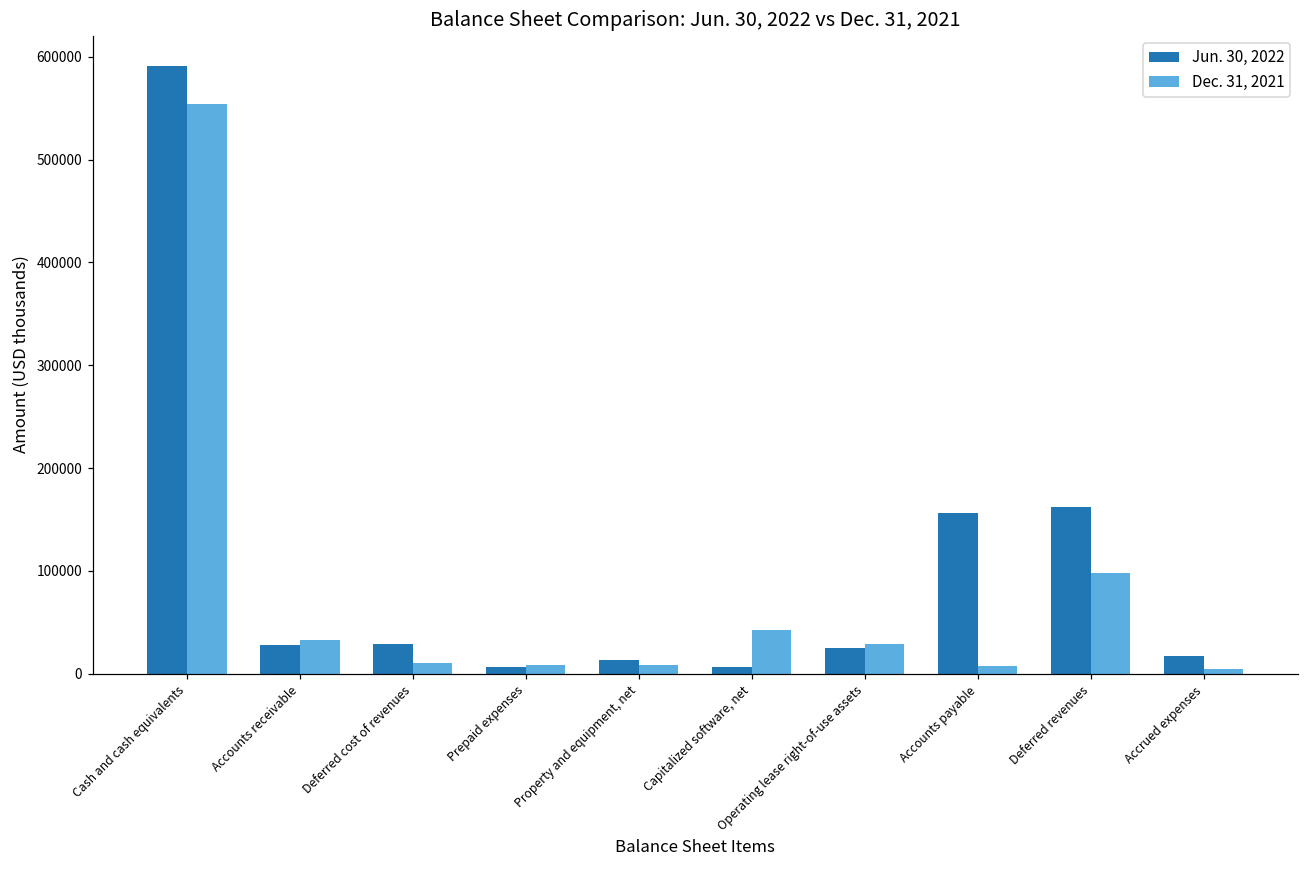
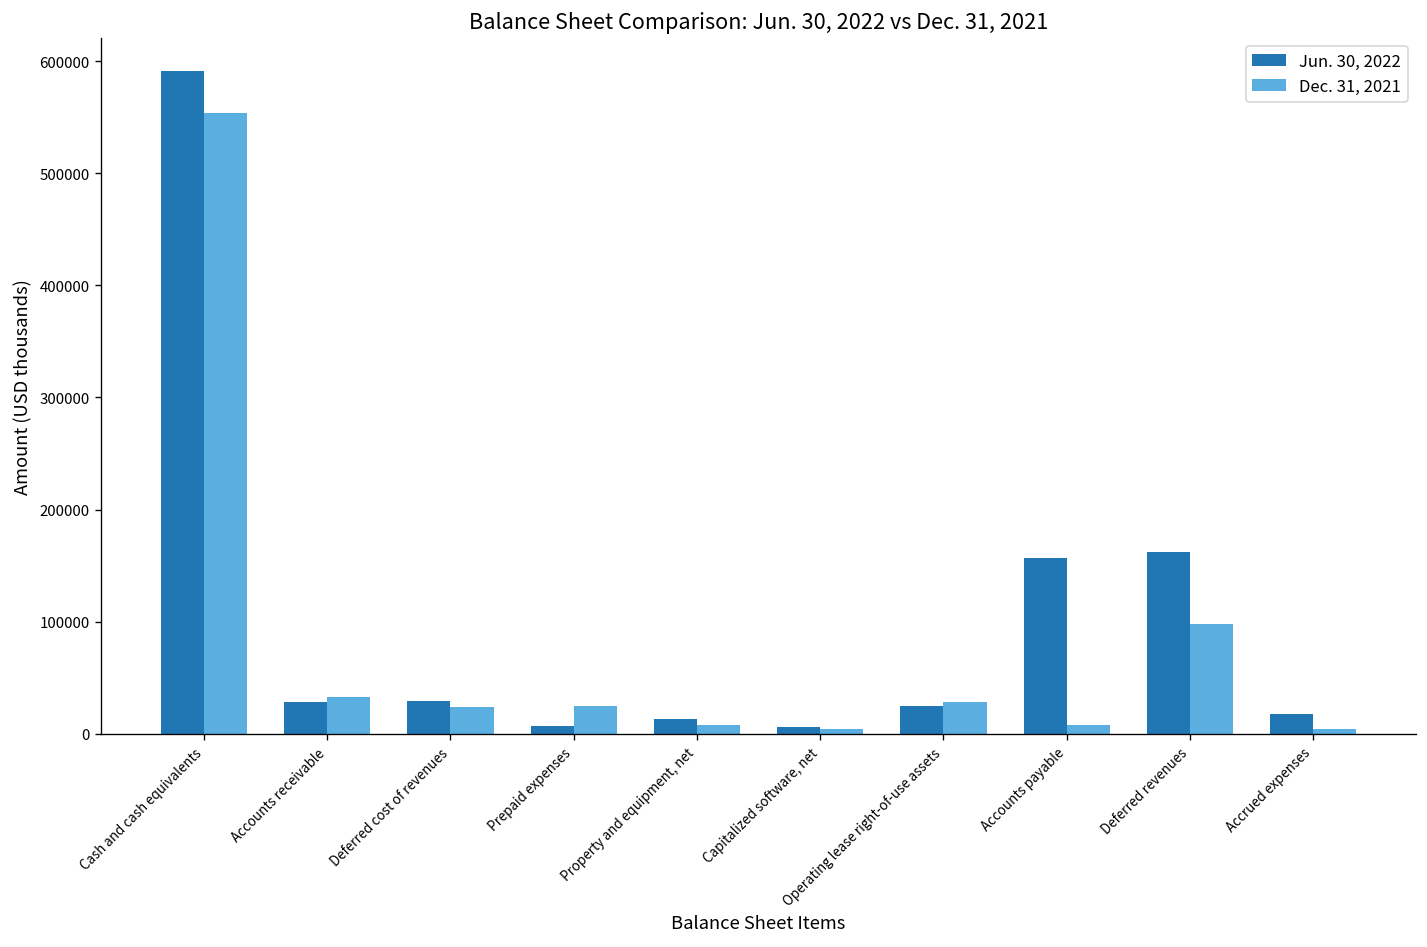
  {
    "Jun. 30, 2022": {
      "Cash and cash equivalents": 590000,
      "Accounts receivable": 30000,
      "Deferred cost of revenues": 30000,
      "Prepaid expenses": 10000,
      "Property and equipment, net": 10000,
      "Capitalized software, net": 10000,
      "Operating lease right-of-use assets": 20000,
      "Accounts payable": 160000,
      "Deferred revenues": 160000,
      "Accrued expenses": 20000
    },
    "Dec. 31, 2021": {
      "Cash and cash equivalents": 550000,
      "Accounts receivable": 30000,
-     "Deferred cost of revenues": 10000,
-     "Prepaid expenses": 10000,
+     "Deferred cost of revenues": 20000,
+     "Prepaid expenses": 20000,
      "Property and equipment, net": 10000,
-     "Capitalized software, net": 40000,
+     "Capitalized software, net": 0,
      "Operating lease right-of-use assets": 30000,
      "Accounts payable": 10000,
      "Deferred revenues": 100000,
      "Accrued expenses": 0
    }
  }
